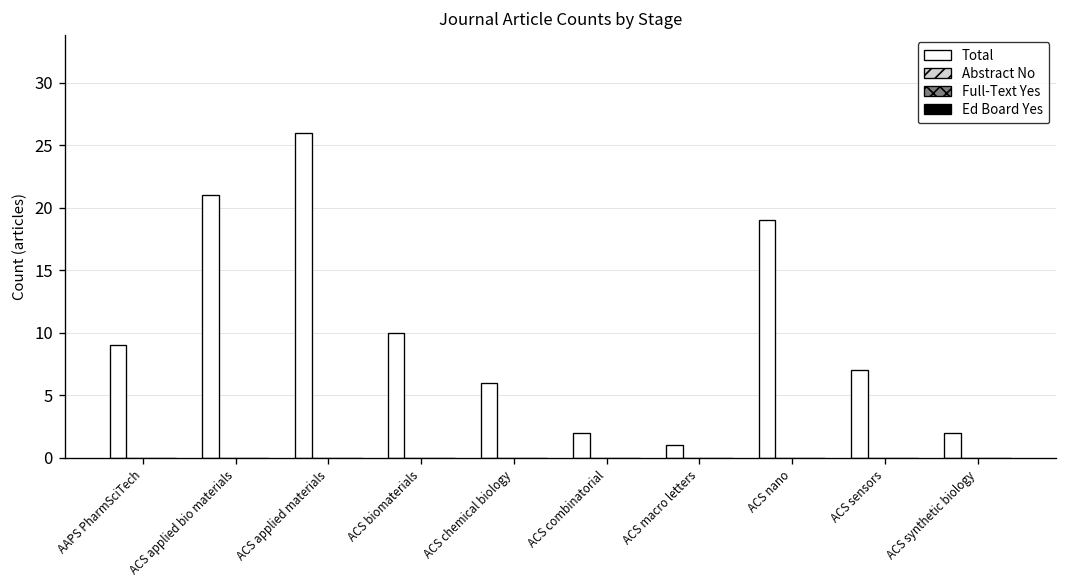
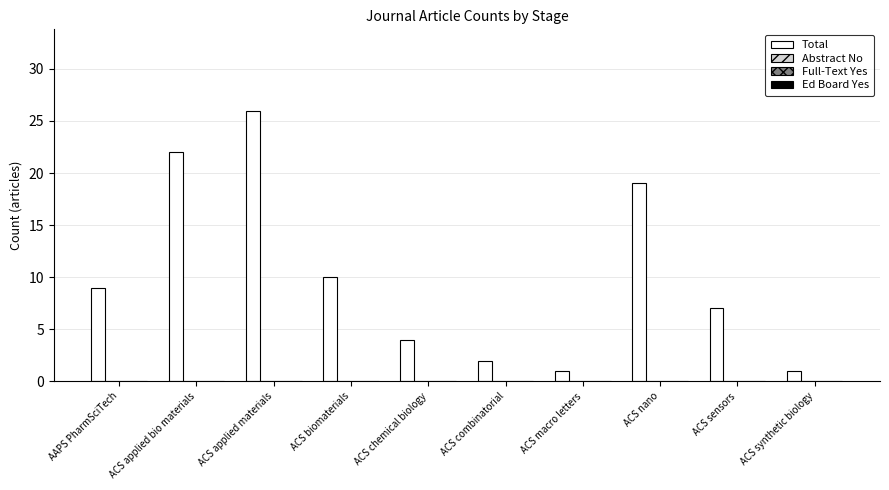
  {
    "Total": {
      "AAPS PharmSciTech": 9,
-     "ACS applied bio materials": 21,
+     "ACS applied bio materials": 22,
      "ACS applied materials": 26,
      "ACS biomaterials": 10,
-     "ACS chemical biology": 6,
+     "ACS chemical biology": 4,
      "ACS combinatorial": 2,
      "ACS macro letters": 1,
      "ACS nano": 19,
      "ACS sensors": 7,
-     "ACS synthetic biology": 2
+     "ACS synthetic biology": 1
    },
    "Abstract No": {
      "AAPS PharmSciTech": 0,
      "ACS applied bio materials": 0,
      "ACS applied materials": 0,
      "ACS biomaterials": 0,
      "ACS chemical biology": 0,
      "ACS combinatorial": 0,
      "ACS macro letters": 0,
      "ACS nano": 0,
      "ACS sensors": 0,
      "ACS synthetic biology": 0
    },
    "Full-Text Yes": {
      "AAPS PharmSciTech": 0,
      "ACS applied bio materials": 0,
      "ACS applied materials": 0,
      "ACS biomaterials": 0,
      "ACS chemical biology": 0,
      "ACS combinatorial": 0,
      "ACS macro letters": 0,
      "ACS nano": 0,
      "ACS sensors": 0,
      "ACS synthetic biology": 0
    },
    "Ed Board Yes": {
      "AAPS PharmSciTech": 0,
      "ACS applied bio materials": 0,
      "ACS applied materials": 0,
      "ACS biomaterials": 0,
      "ACS chemical biology": 0,
      "ACS combinatorial": 0,
      "ACS macro letters": 0,
      "ACS nano": 0,
      "ACS sensors": 0,
      "ACS synthetic biology": 0
    }
  }
